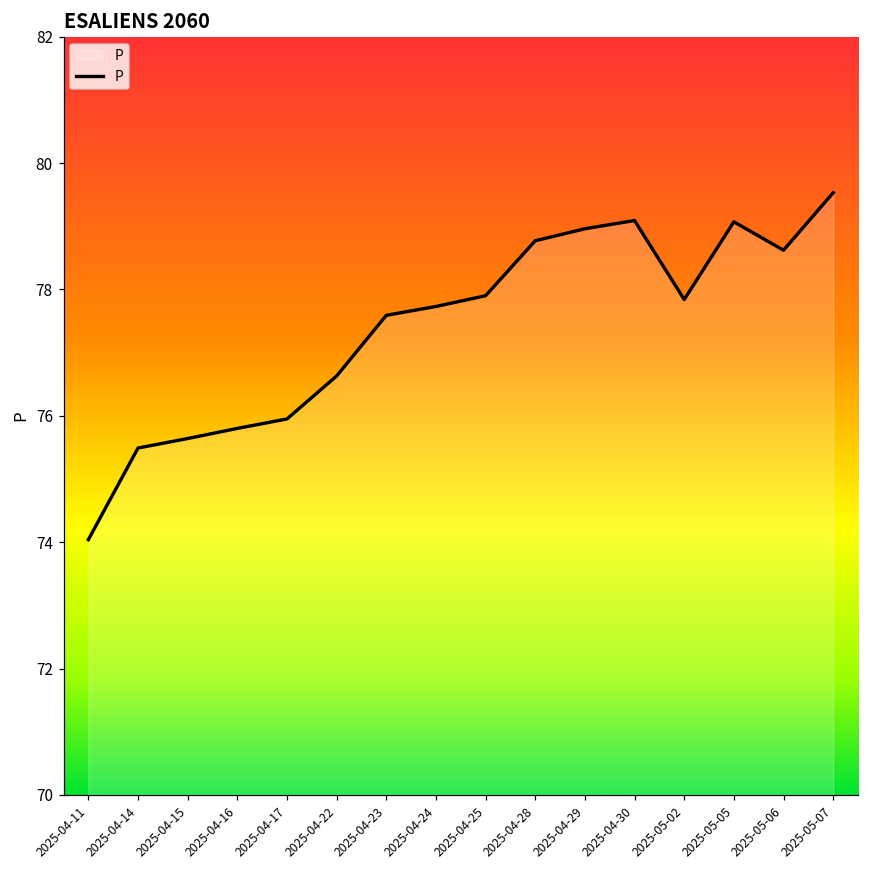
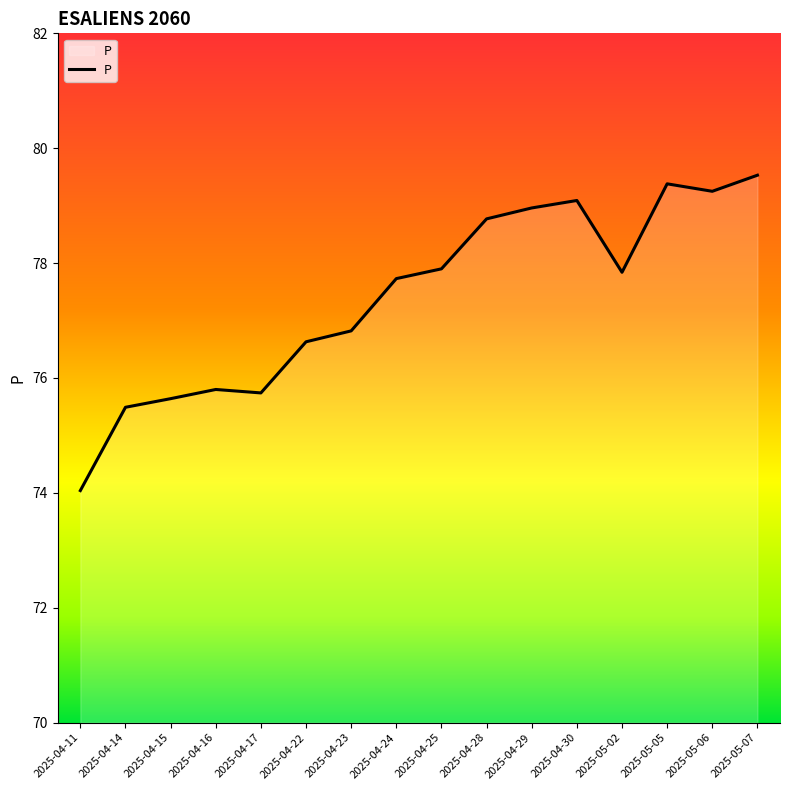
  {
    "2025-04-11": 74.0,
    "2025-04-14": 75.5,
    "2025-04-15": 75.6,
    "2025-04-16": 75.8,
-   "2025-04-17": 76.0,
+   "2025-04-17": 75.7,
    "2025-04-22": 76.6,
-   "2025-04-23": 77.6,
+   "2025-04-23": 76.8,
    "2025-04-24": 77.7,
    "2025-04-25": 77.9,
    "2025-04-28": 78.8,
    "2025-04-29": 79.0,
    "2025-04-30": 79.1,
    "2025-05-02": 77.8,
-   "2025-05-05": 79.1,
-   "2025-05-06": 78.6,
+   "2025-05-05": 79.4,
+   "2025-05-06": 79.3,
    "2025-05-07": 79.5
  }
